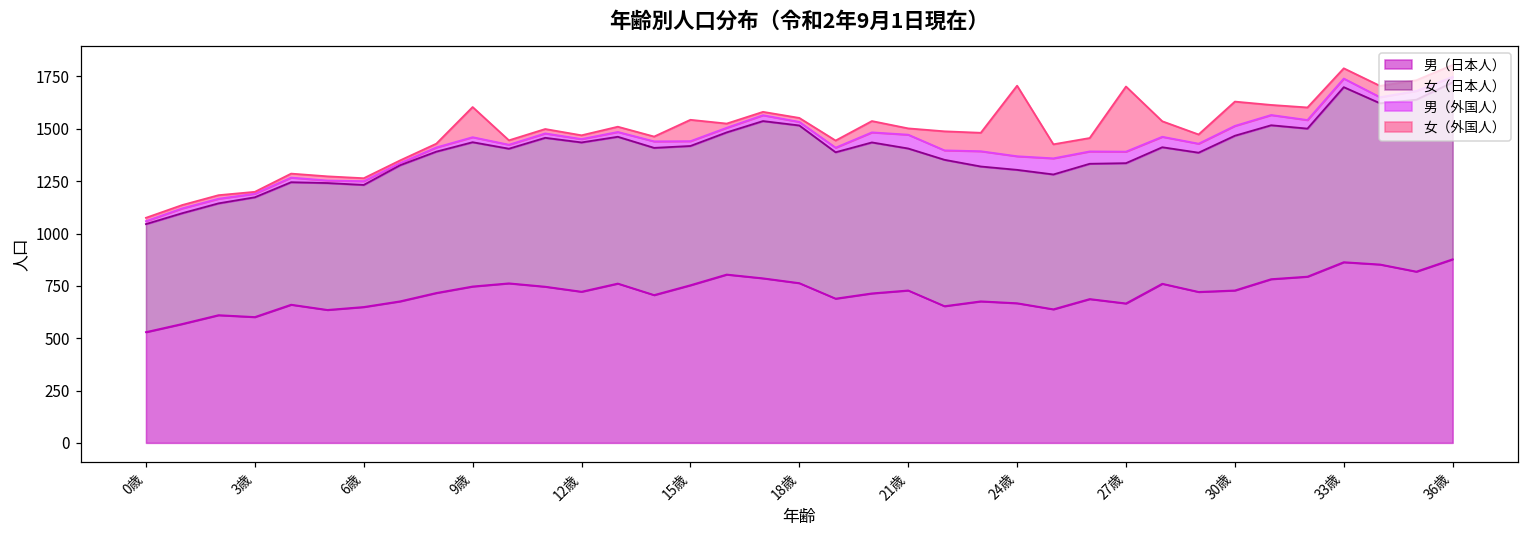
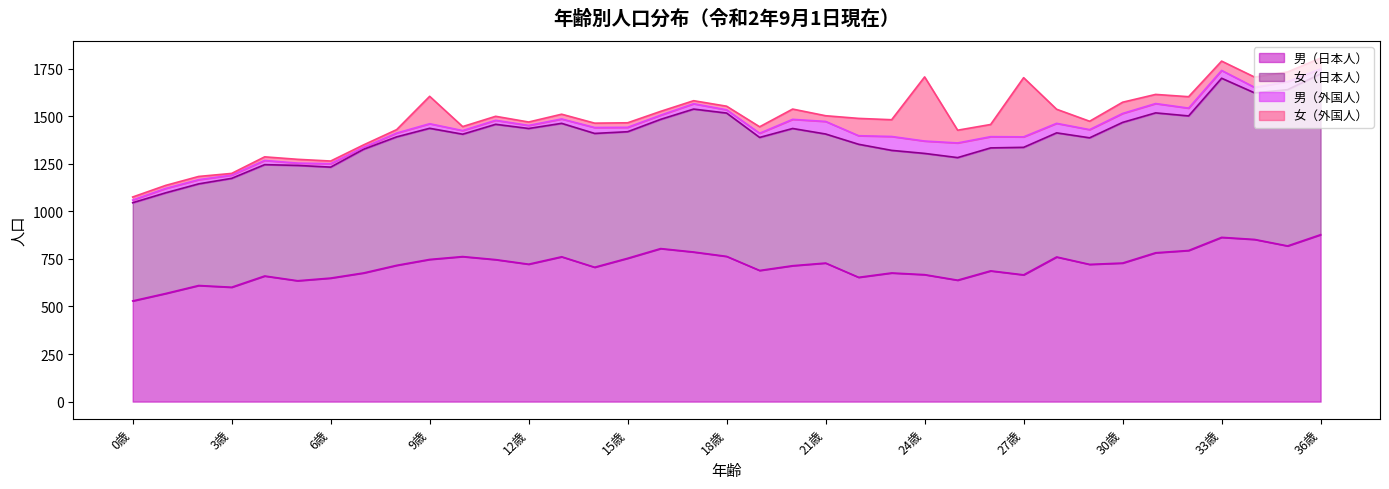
  {
    "女（外国人）": {
      "0歳": 20,
      "6歳": 10,
      "9歳": 140,
      "12歳": 20,
-     "15歳": 100,
+     "15歳": 20,
      "18歳": 20,
      "21歳": 30,
      "24歳": 340,
      "27歳": 310,
-     "30歳": 120,
+     "30歳": 60,
      "33歳": 50
    }
  }
